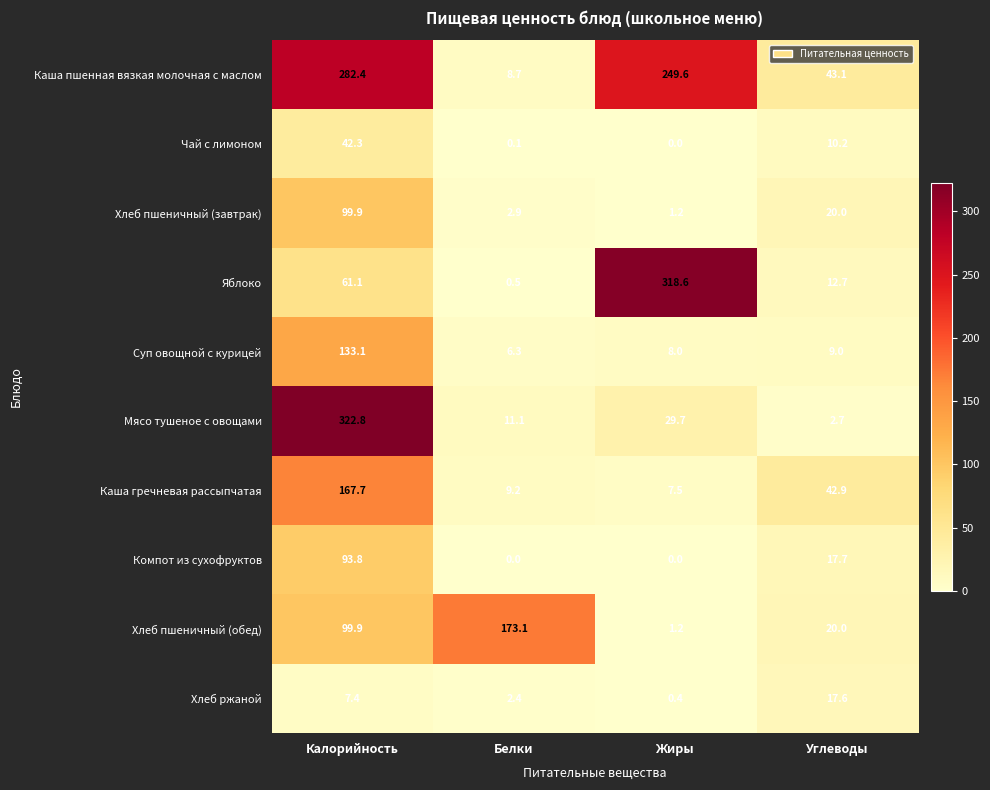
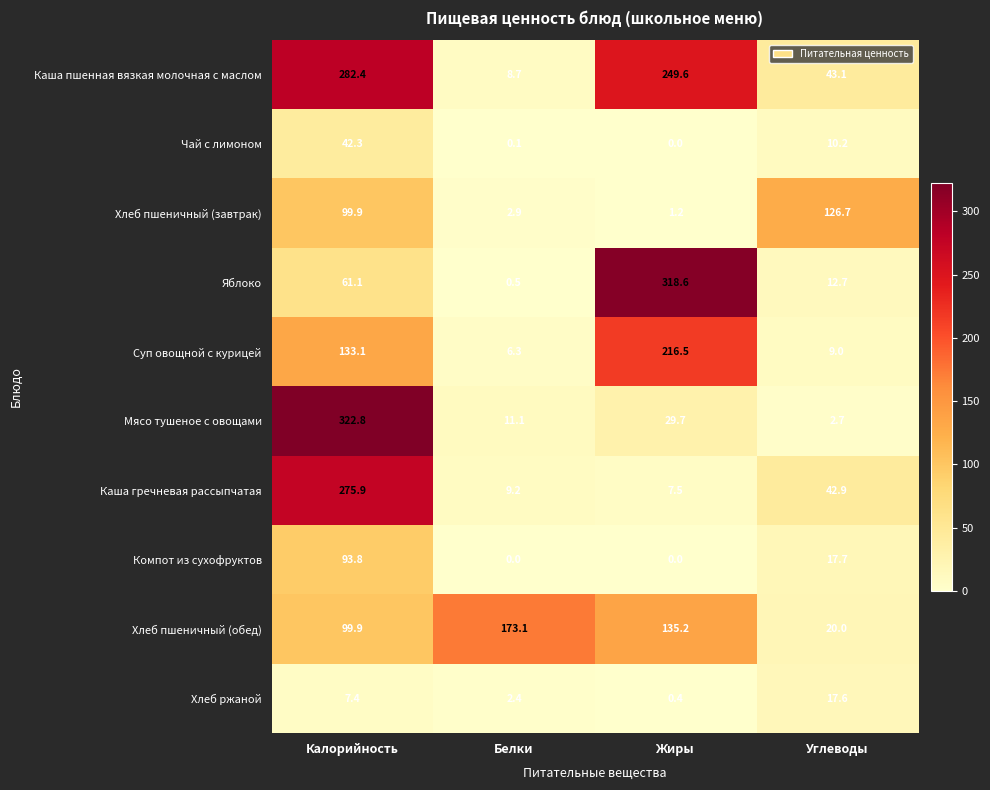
  {
    "Каша пшенная вязкая молочная с маслом": {
      "Калорийность": 282.4,
      "Белки": 8.7,
      "Жиры": 249.6,
      "Углеводы": 43.1
    },
    "Чай с лимоном": {
      "Калорийность": 42.3,
      "Белки": 0.1,
      "Жиры": 0.0,
      "Углеводы": 10.2
    },
    "Хлеб пшеничный (завтрак)": {
      "Калорийность": 99.9,
      "Белки": 2.9,
      "Жиры": 1.2,
-     "Углеводы": 20.0
+     "Углеводы": 126.7
    },
    "Яблоко": {
      "Калорийность": 61.1,
      "Белки": 0.5,
      "Жиры": 318.6,
      "Углеводы": 12.7
    },
    "Суп овощной с курицей": {
      "Калорийность": 133.1,
      "Белки": 6.3,
-     "Жиры": 8.0,
+     "Жиры": 216.5,
      "Углеводы": 9.0
    },
    "Мясо тушеное с овощами": {
      "Калорийность": 322.8,
      "Белки": 11.1,
      "Жиры": 29.7,
      "Углеводы": 2.7
    },
    "Каша гречневая рассыпчатая": {
-     "Калорийность": 167.7,
+     "Калорийность": 275.9,
      "Белки": 9.2,
      "Жиры": 7.5,
      "Углеводы": 42.9
    },
    "Компот из сухофруктов": {
      "Калорийность": 93.8,
      "Белки": 0.0,
      "Жиры": 0.0,
      "Углеводы": 17.7
    },
    "Хлеб пшеничный (обед)": {
      "Калорийность": 99.9,
      "Белки": 173.1,
-     "Жиры": 1.2,
+     "Жиры": 135.2,
      "Углеводы": 20.0
    },
    "Хлеб ржаной": {
      "Калорийность": 7.4,
      "Белки": 2.4,
      "Жиры": 0.4,
      "Углеводы": 17.6
    }
  }
